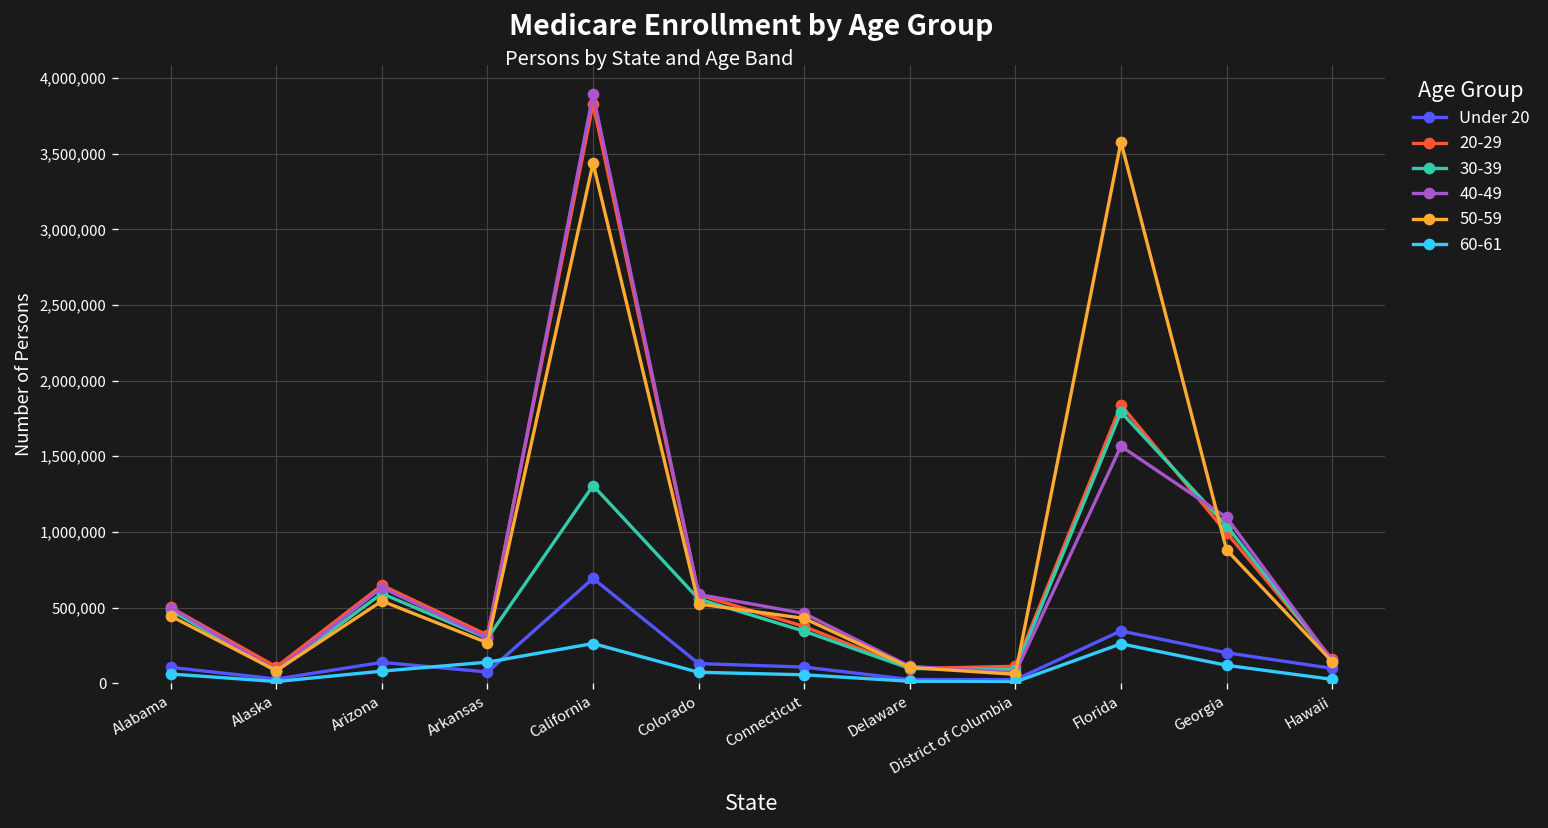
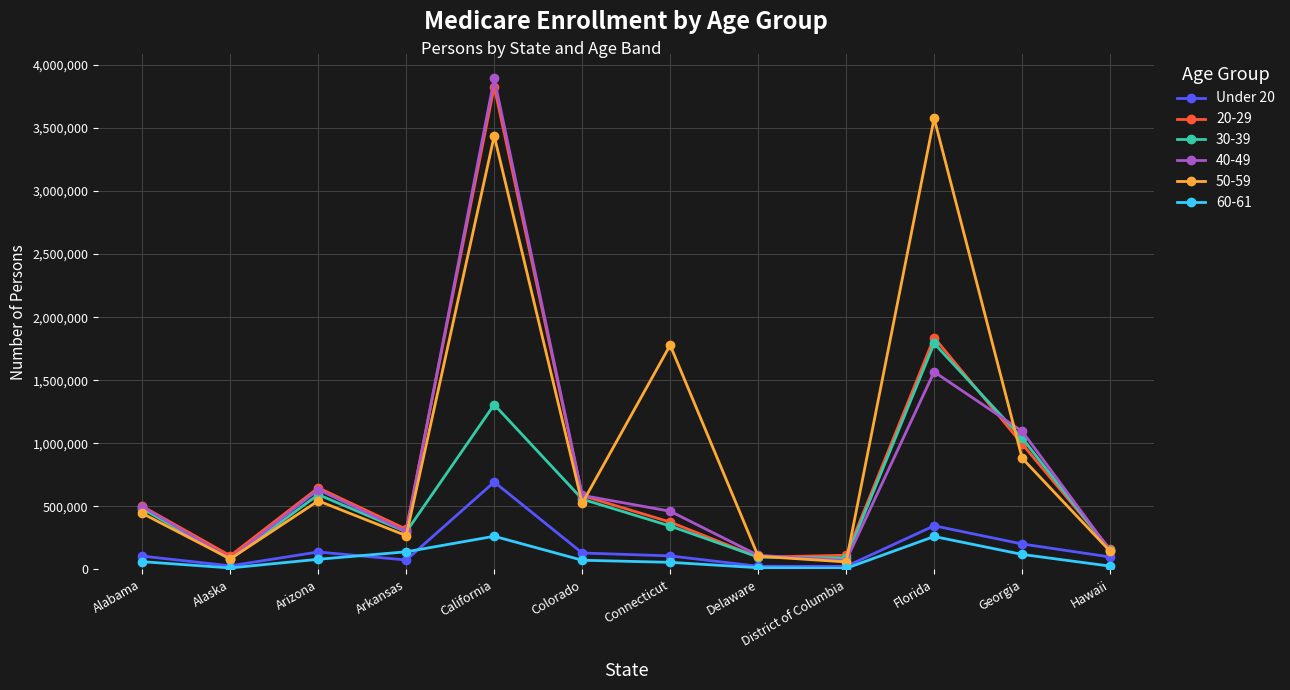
  {
    "Under 20": {
      "Alabama": "110,000",
      "Arizona": "140,000",
      "Arkansas": "70,000",
      "California": "690,000",
      "Colorado": "130,000",
      "Connecticut": "110,000",
      "Florida": "350,000",
      "Georgia": "200,000",
      "Hawaii": "100,000"
    },
    "20-29": {
      "Alaska": "110,000",
      "California": "3,830,000",
      "Connecticut": "380,000",
      "District of Columbia": "110,000",
      "Florida": "1,840,000",
      "Georgia": "990,000"
    },
    "30-39": {
      "Arizona": "590,000",
      "California": "1,310,000",
      "Colorado": "560,000",
      "Connecticut": "340,000",
      "Florida": "1,790,000",
      "Georgia": "1,040,000"
    },
    "40-49": {
      "California": "3,890,000",
      "Connecticut": "460,000",
      "Florida": "1,570,000",
      "Georgia": "1,100,000"
    },
    "50-59": {
      "Alabama": "440,000",
      "Arizona": "540,000",
      "Arkansas": "270,000",
      "California": "3,440,000",
      "Colorado": "520,000",
-     "Connecticut": "430,000",
+     "Connecticut": "1,780,000",
      "Florida": "3,580,000",
      "Georgia": "880,000"
    },
    "60-61": {
      "Alabama": "60,000",
      "Arizona": "80,000",
      "Arkansas": "140,000",
      "California": "260,000",
      "Colorado": "70,000",
      "Connecticut": "60,000",
      "Florida": "260,000",
      "Georgia": "120,000",
      "Hawaii": "30,000"
    }
  }
